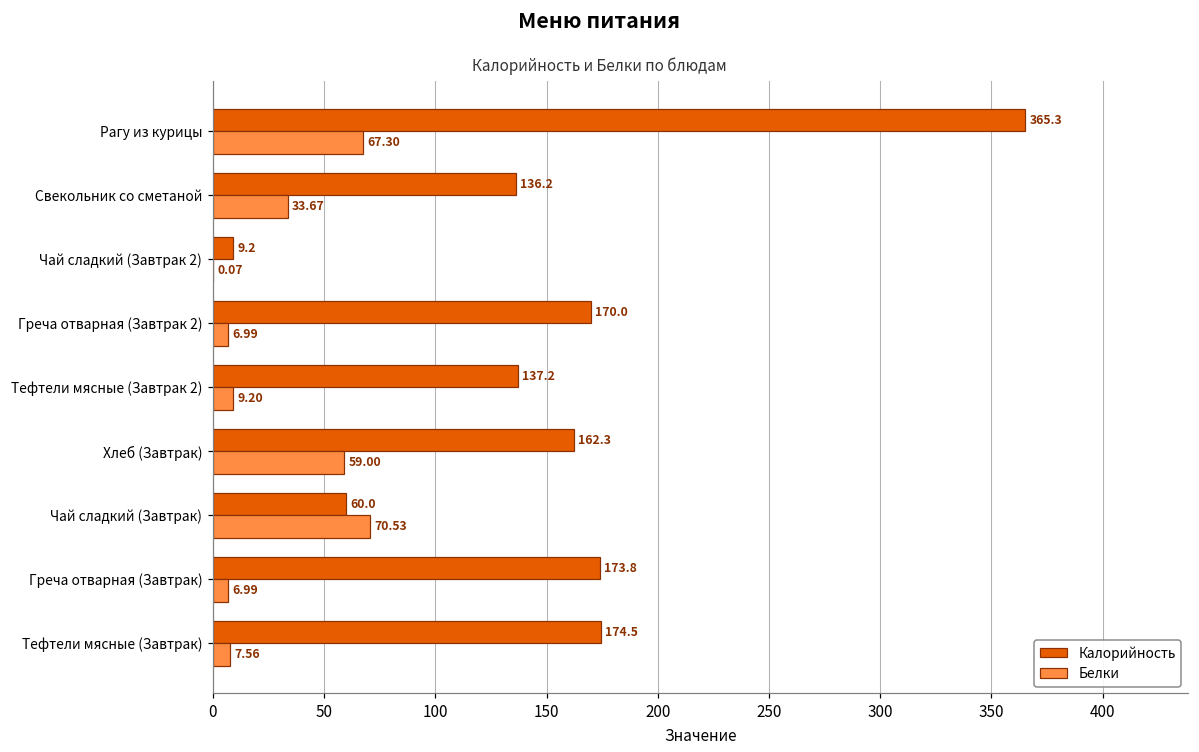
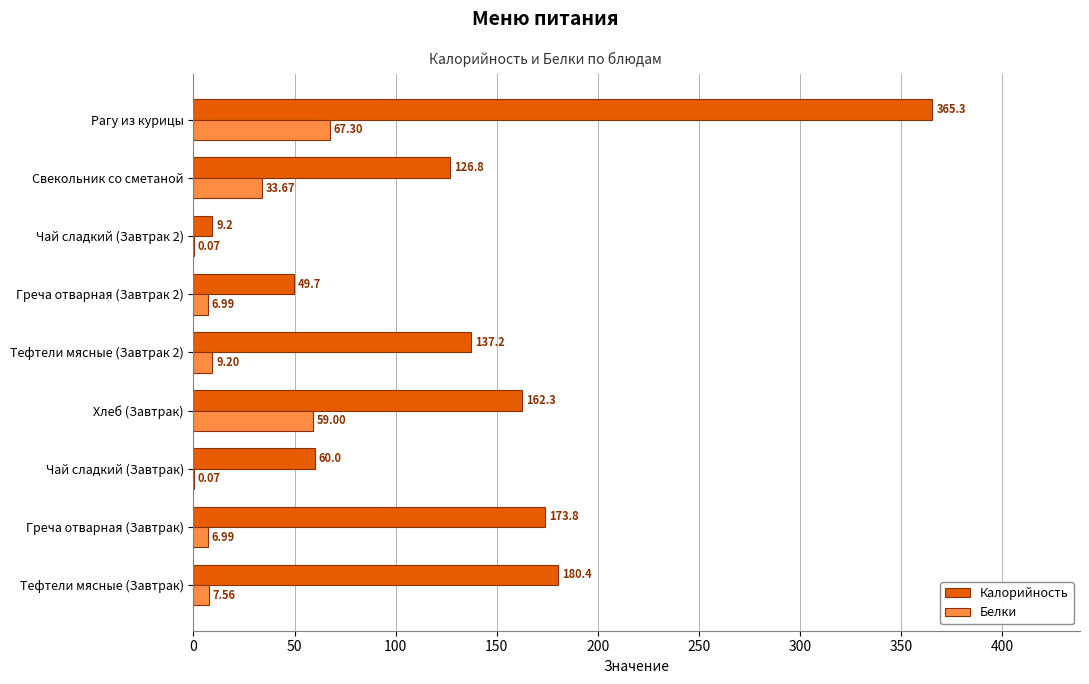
  {
    "Калорийность": {
      "Рагу из курицы": 365.3,
-     "Свекольник со сметаной": 136.2,
+     "Свекольник со сметаной": 126.8,
      "Чай сладкий (Завтрак 2)": 9.2,
-     "Греча отварная (Завтрак 2)": 170.0,
+     "Греча отварная (Завтрак 2)": 49.7,
      "Тефтели мясные (Завтрак 2)": 137.2,
      "Хлеб (Завтрак)": 162.3,
      "Чай сладкий (Завтрак)": 60.0,
      "Греча отварная (Завтрак)": 173.8,
-     "Тефтели мясные (Завтрак)": 174.5
+     "Тефтели мясные (Завтрак)": 180.4
    },
    "Белки": {
      "Рагу из курицы": 67.30,
      "Свекольник со сметаной": 33.67,
      "Чай сладкий (Завтрак 2)": 0.07,
      "Греча отварная (Завтрак 2)": 6.99,
      "Тефтели мясные (Завтрак 2)": 9.20,
      "Хлеб (Завтрак)": 59.00,
-     "Чай сладкий (Завтрак)": 70.53,
+     "Чай сладкий (Завтрак)": 0.07,
      "Греча отварная (Завтрак)": 6.99,
      "Тефтели мясные (Завтрак)": 7.56
    }
  }
